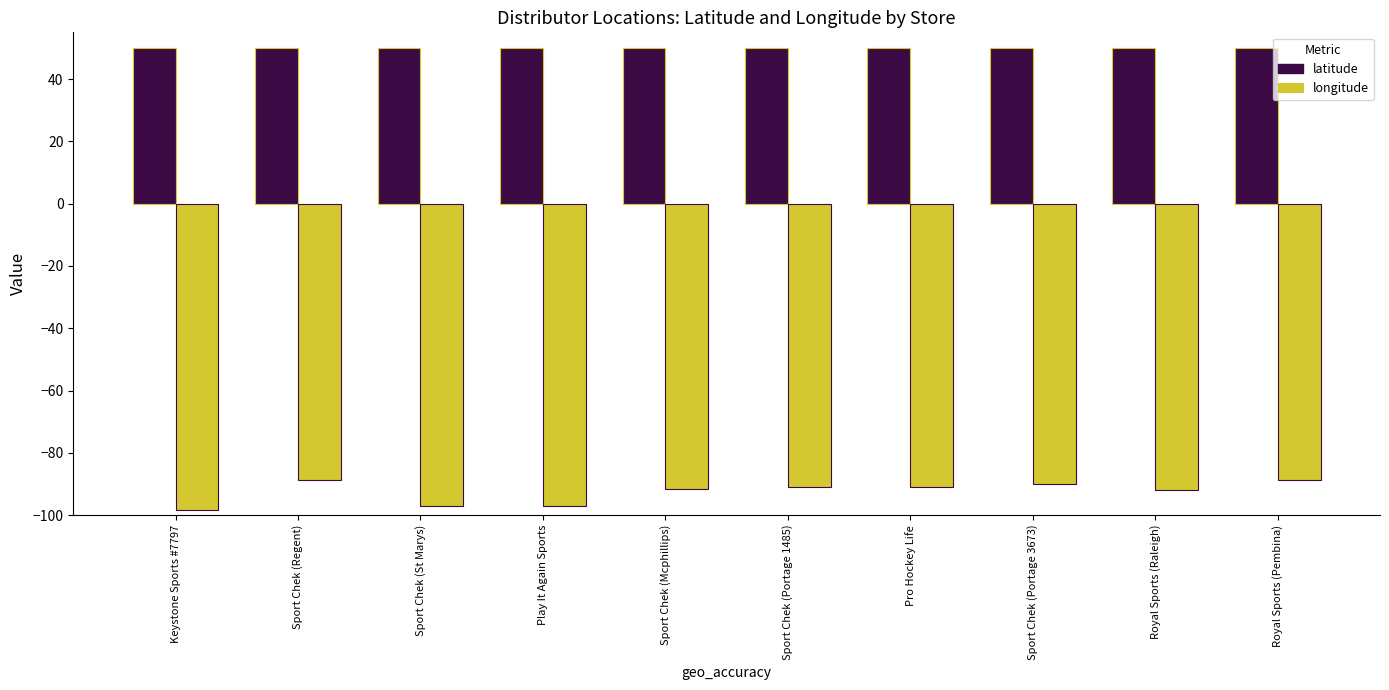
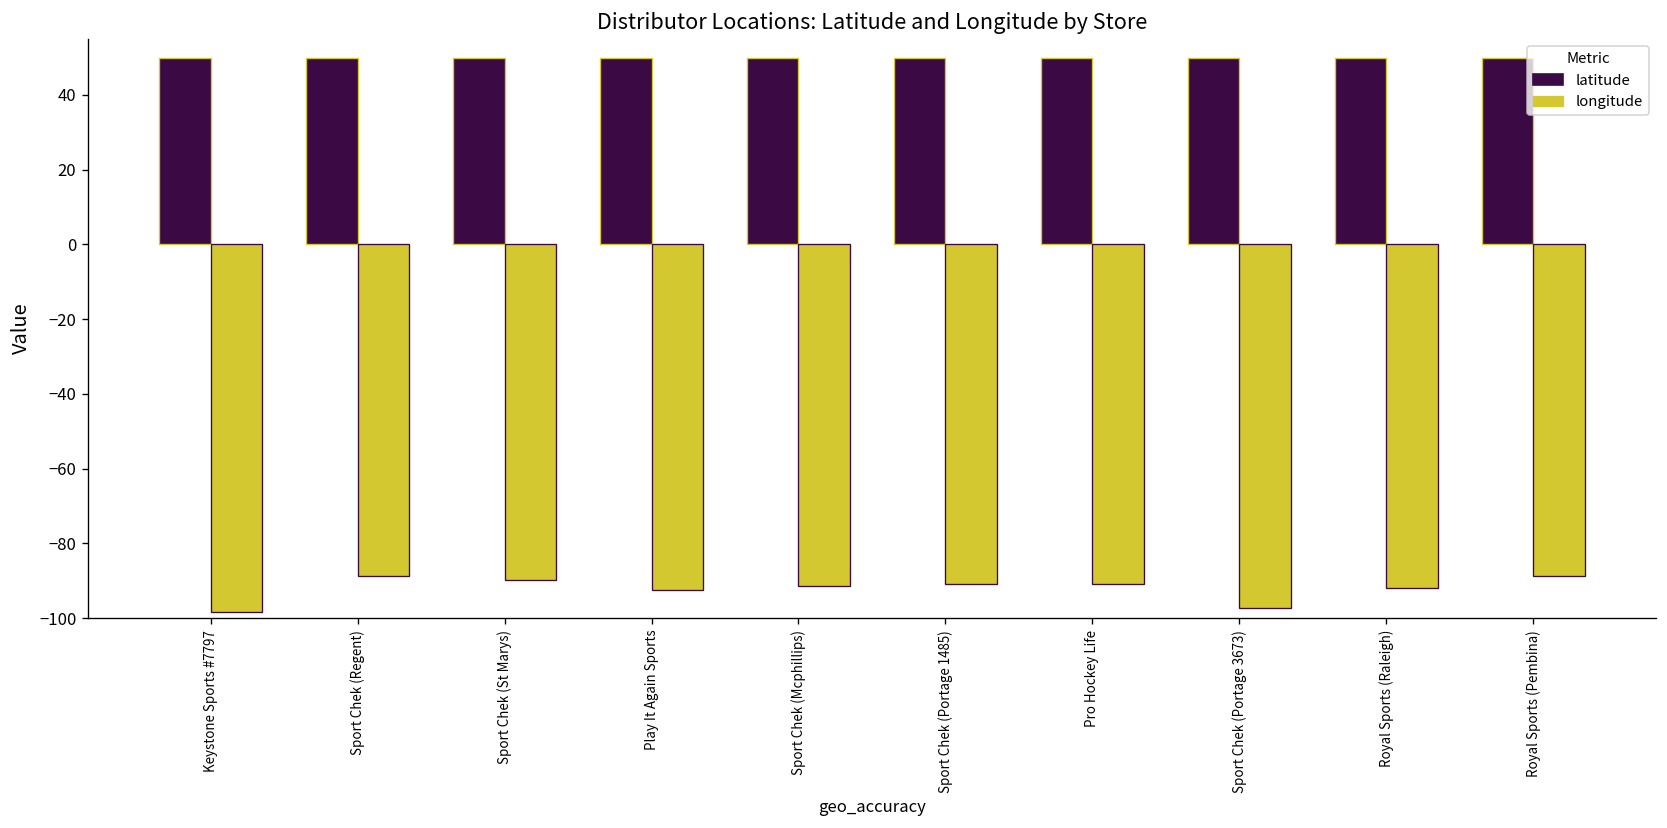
  {
    "latitude": {
      "Keystone Sports #7797": 50,
      "Sport Chek (Regent)": 50,
      "Sport Chek (St Marys)": 50,
      "Play It Again Sports": 50,
      "Sport Chek (Mcphillips)": 50,
      "Sport Chek (Portage 1485)": 50,
      "Pro Hockey Life": 50,
      "Sport Chek (Portage 3673)": 50,
      "Royal Sports (Raleigh)": 50,
      "Royal Sports (Pembina)": 50
    },
    "longitude": {
      "Keystone Sports #7797": -98,
      "Sport Chek (Regent)": -89,
-     "Sport Chek (St Marys)": -97,
-     "Play It Again Sports": -97,
+     "Sport Chek (St Marys)": -90,
+     "Play It Again Sports": -93,
      "Sport Chek (Mcphillips)": -92,
      "Sport Chek (Portage 1485)": -91,
      "Pro Hockey Life": -91,
-     "Sport Chek (Portage 3673)": -90,
+     "Sport Chek (Portage 3673)": -97,
      "Royal Sports (Raleigh)": -92,
      "Royal Sports (Pembina)": -89
    }
  }
